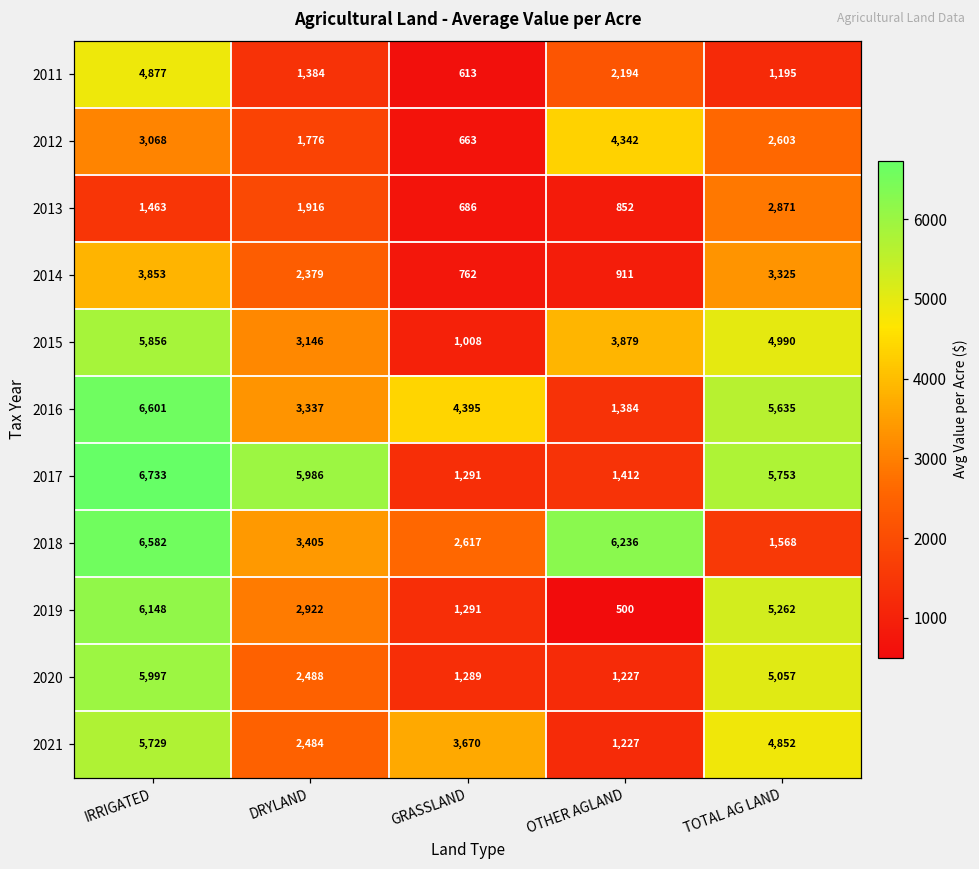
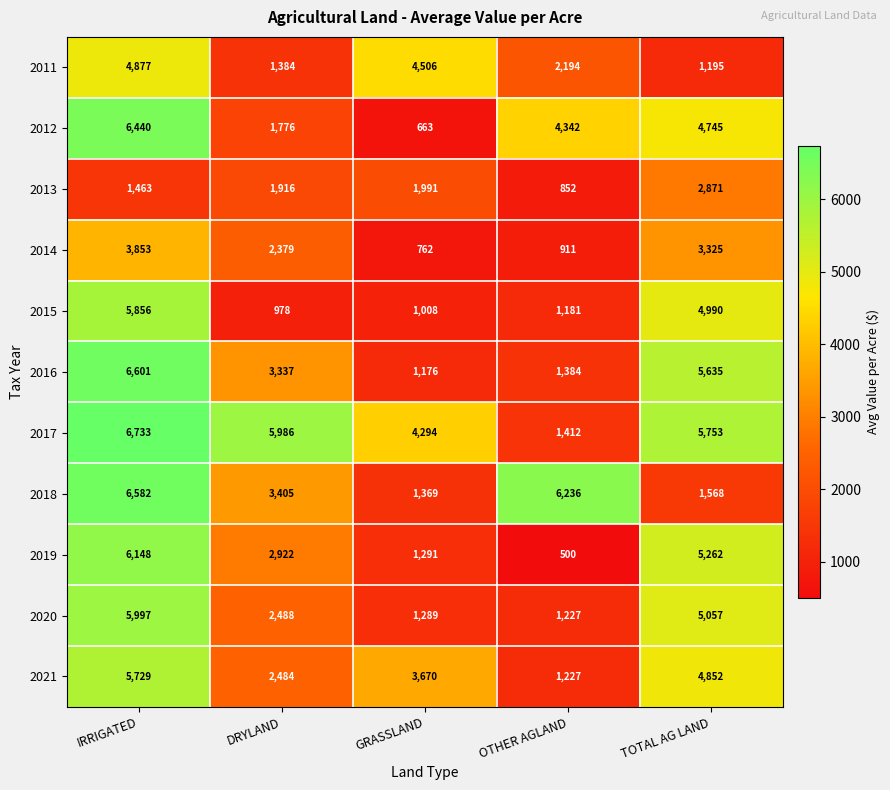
  {
    "2011": {
      "IRRIGATED": "4,877",
      "DRYLAND": "1,384",
-     "GRASSLAND": "613",
+     "GRASSLAND": "4,506",
      "OTHER AGLAND": "2,194",
      "TOTAL AG LAND": "1,195"
    },
    "2012": {
-     "IRRIGATED": "3,068",
+     "IRRIGATED": "6,440",
      "DRYLAND": "1,776",
      "GRASSLAND": "663",
      "OTHER AGLAND": "4,342",
-     "TOTAL AG LAND": "2,603"
+     "TOTAL AG LAND": "4,745"
    },
    "2013": {
      "IRRIGATED": "1,463",
      "DRYLAND": "1,916",
-     "GRASSLAND": "686",
+     "GRASSLAND": "1,991",
      "OTHER AGLAND": "852",
      "TOTAL AG LAND": "2,871"
    },
    "2014": {
      "IRRIGATED": "3,853",
      "DRYLAND": "2,379",
      "GRASSLAND": "762",
      "OTHER AGLAND": "911",
      "TOTAL AG LAND": "3,325"
    },
    "2015": {
      "IRRIGATED": "5,856",
-     "DRYLAND": "3,146",
+     "DRYLAND": "978",
      "GRASSLAND": "1,008",
-     "OTHER AGLAND": "3,879",
+     "OTHER AGLAND": "1,181",
      "TOTAL AG LAND": "4,990"
    },
    "2016": {
      "IRRIGATED": "6,601",
      "DRYLAND": "3,337",
-     "GRASSLAND": "4,395",
+     "GRASSLAND": "1,176",
      "OTHER AGLAND": "1,384",
      "TOTAL AG LAND": "5,635"
    },
    "2017": {
      "IRRIGATED": "6,733",
      "DRYLAND": "5,986",
-     "GRASSLAND": "1,291",
+     "GRASSLAND": "4,294",
      "OTHER AGLAND": "1,412",
      "TOTAL AG LAND": "5,753"
    },
    "2018": {
      "IRRIGATED": "6,582",
      "DRYLAND": "3,405",
-     "GRASSLAND": "2,617",
+     "GRASSLAND": "1,369",
      "OTHER AGLAND": "6,236",
      "TOTAL AG LAND": "1,568"
    },
    "2019": {
      "IRRIGATED": "6,148",
      "DRYLAND": "2,922",
      "GRASSLAND": "1,291",
      "OTHER AGLAND": "500",
      "TOTAL AG LAND": "5,262"
    },
    "2020": {
      "IRRIGATED": "5,997",
      "DRYLAND": "2,488",
      "GRASSLAND": "1,289",
      "OTHER AGLAND": "1,227",
      "TOTAL AG LAND": "5,057"
    },
    "2021": {
      "IRRIGATED": "5,729",
      "DRYLAND": "2,484",
      "GRASSLAND": "3,670",
      "OTHER AGLAND": "1,227",
      "TOTAL AG LAND": "4,852"
    }
  }
